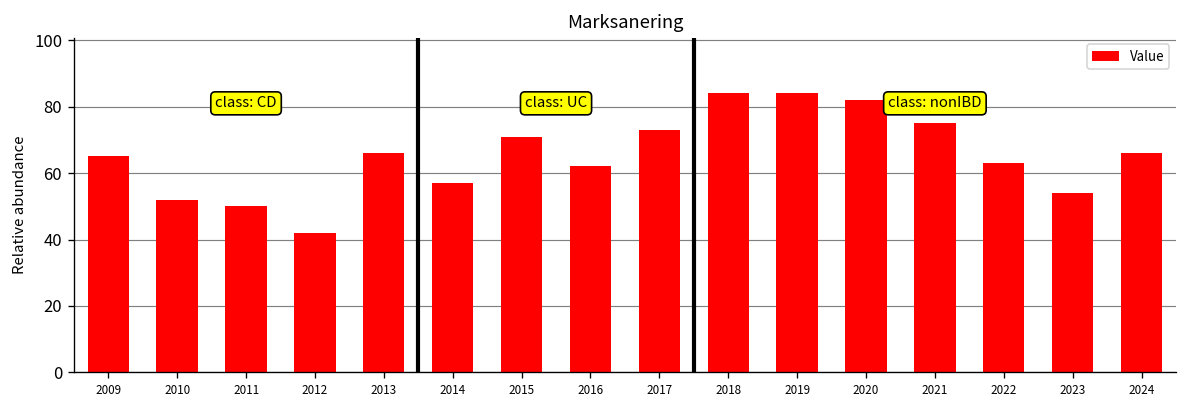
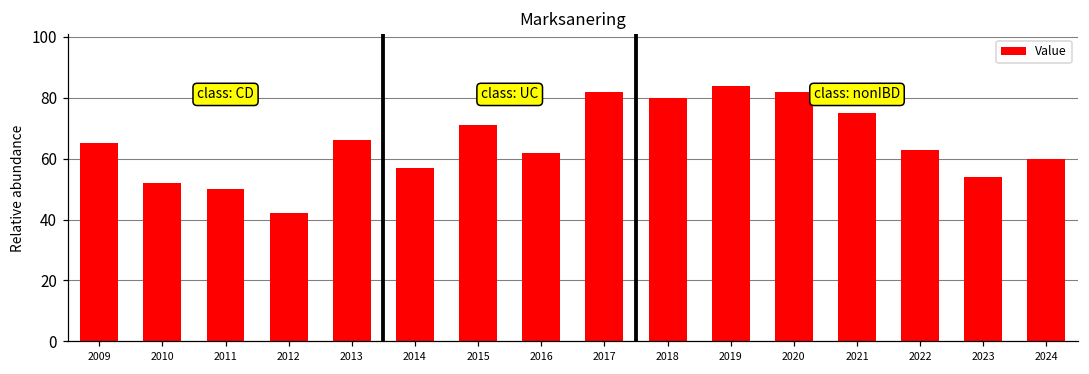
  {
    "2009": 65,
    "2010": 52,
    "2011": 50,
    "2012": 42,
    "2013": 66,
    "2014": 57,
    "2015": 71,
    "2016": 62,
-   "2017": 73,
-   "2018": 84,
+   "2017": 82,
+   "2018": 80,
    "2019": 84,
    "2020": 82,
    "2021": 75,
    "2022": 63,
    "2023": 54,
-   "2024": 66
+   "2024": 60
  }
